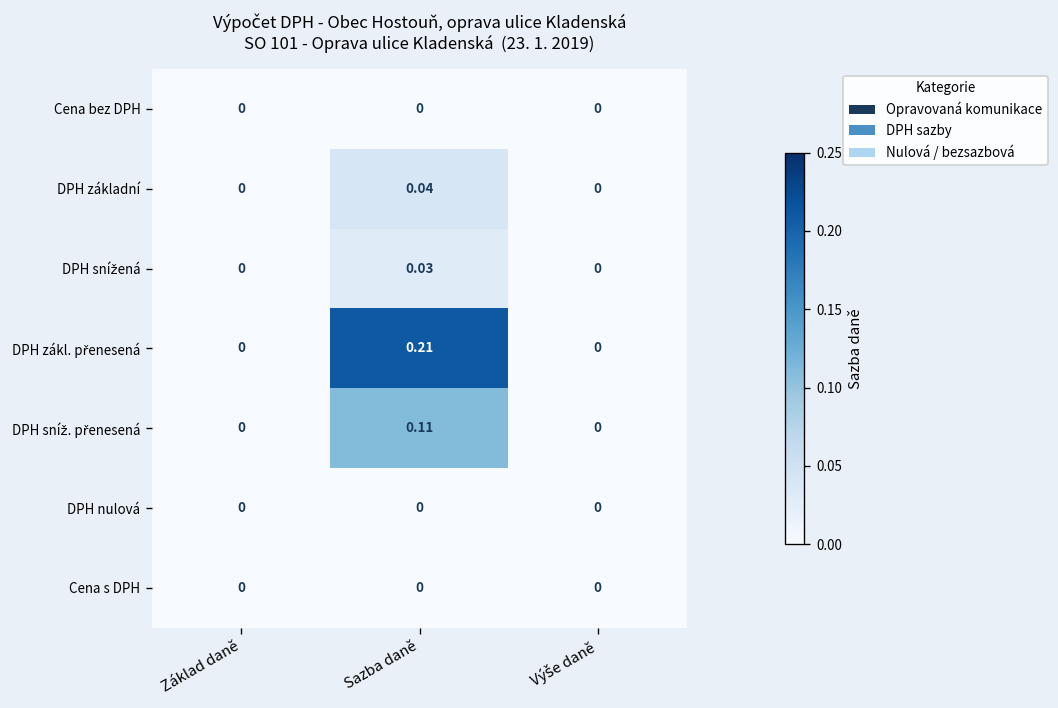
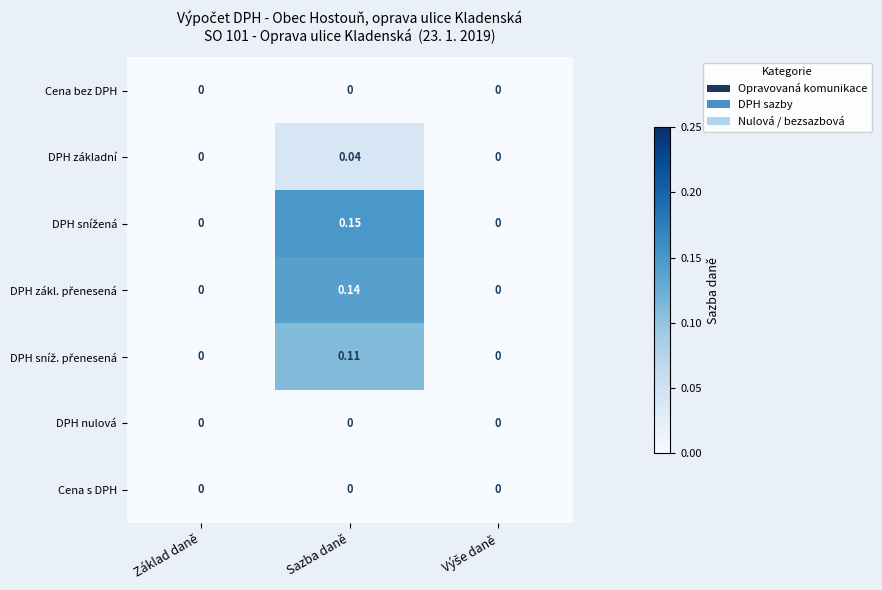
  {
    "Cena bez DPH": {
      "Základ daně": 0,
      "Sazba daně": 0,
      "Výše daně": 0
    },
    "DPH základní": {
      "Základ daně": 0,
      "Sazba daně": 0.04,
      "Výše daně": 0
    },
    "DPH snížená": {
      "Základ daně": 0,
-     "Sazba daně": 0.03,
+     "Sazba daně": 0.15,
      "Výše daně": 0
    },
    "DPH zákl. přenesená": {
      "Základ daně": 0,
-     "Sazba daně": 0.21,
+     "Sazba daně": 0.14,
      "Výše daně": 0
    },
    "DPH sníž. přenesená": {
      "Základ daně": 0,
      "Sazba daně": 0.11,
      "Výše daně": 0
    },
    "DPH nulová": {
      "Základ daně": 0,
      "Sazba daně": 0,
      "Výše daně": 0
    },
    "Cena s DPH": {
      "Základ daně": 0,
      "Sazba daně": 0,
      "Výše daně": 0
    }
  }
